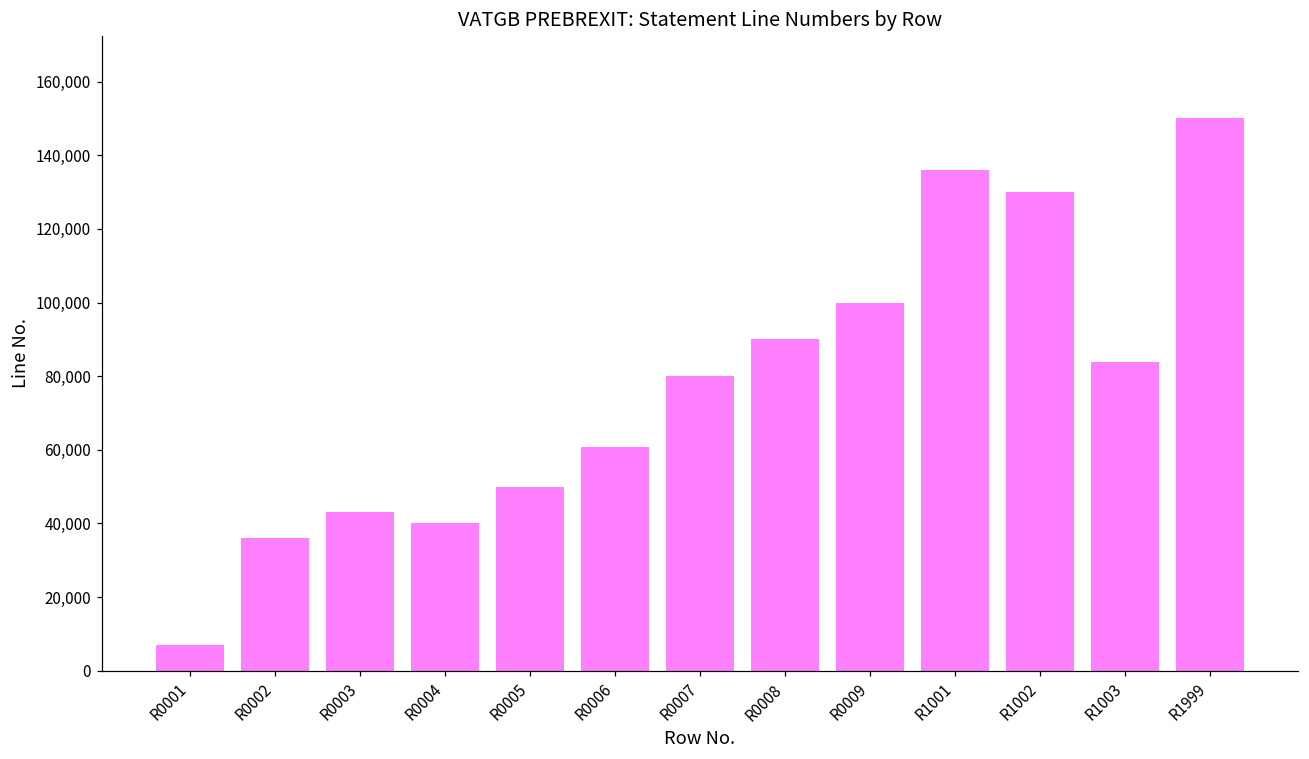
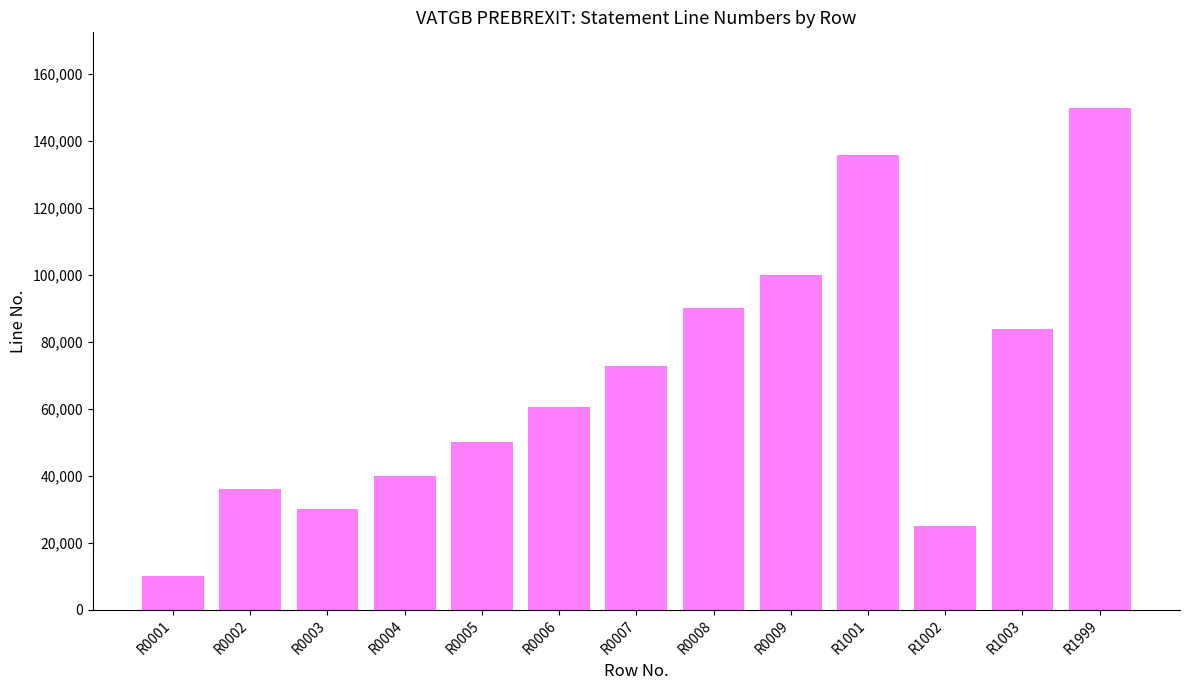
  {
-   "R0001": "7,000",
+   "R0001": "10,000",
    "R0002": "36,000",
-   "R0003": "43,000",
+   "R0003": "30,000",
    "R0004": "40,000",
    "R0005": "50,000",
    "R0006": "61,000",
-   "R0007": "80,000",
+   "R0007": "73,000",
    "R0008": "90,000",
    "R0009": "100,000",
    "R1001": "136,000",
-   "R1002": "130,000",
+   "R1002": "25,000",
    "R1003": "84,000",
    "R1999": "150,000"
  }
